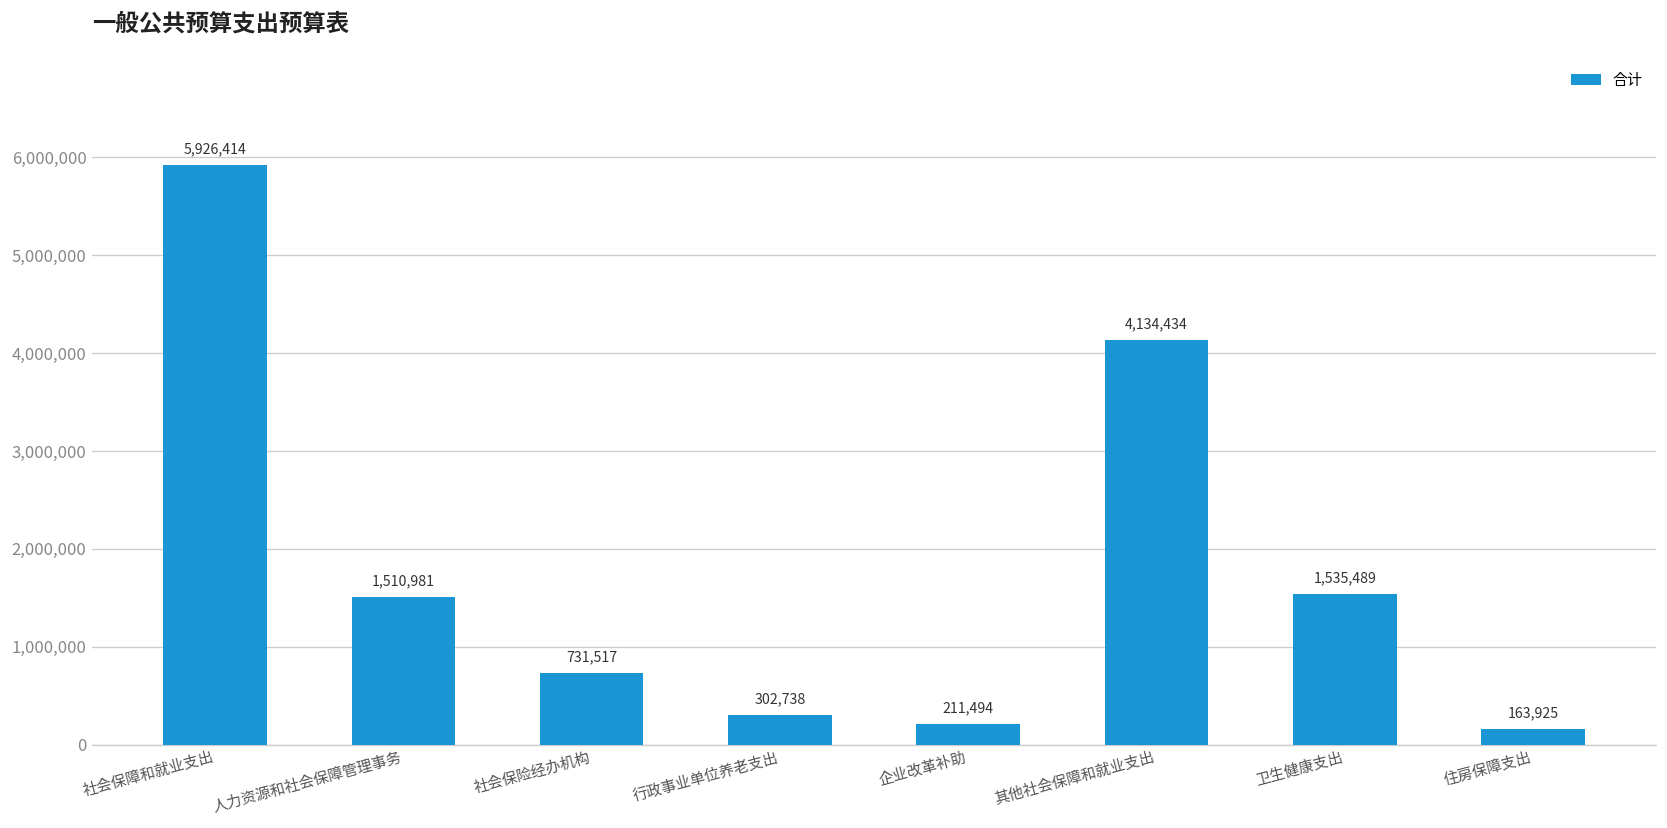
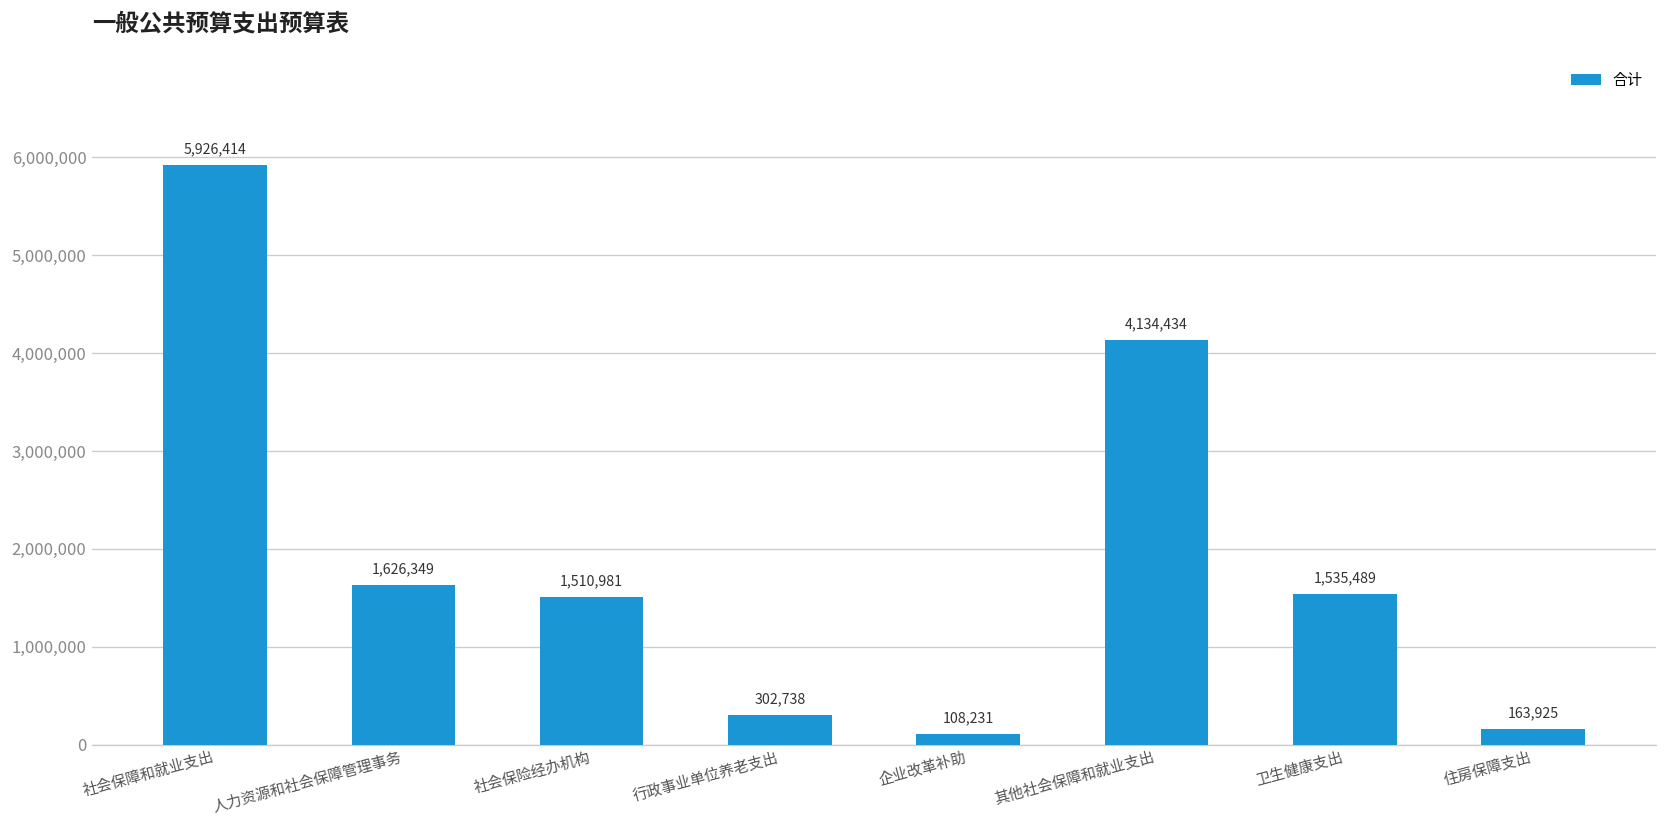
  {
    "社会保障和就业支出": "5,926,414",
-   "人力资源和社会保障管理事务": "1,510,981",
-   "社会保险经办机构": "731,517",
+   "人力资源和社会保障管理事务": "1,626,349",
+   "社会保险经办机构": "1,510,981",
    "行政事业单位养老支出": "302,738",
-   "企业改革补助": "211,494",
+   "企业改革补助": "108,231",
    "其他社会保障和就业支出": "4,134,434",
    "卫生健康支出": "1,535,489",
    "住房保障支出": "163,925"
  }
